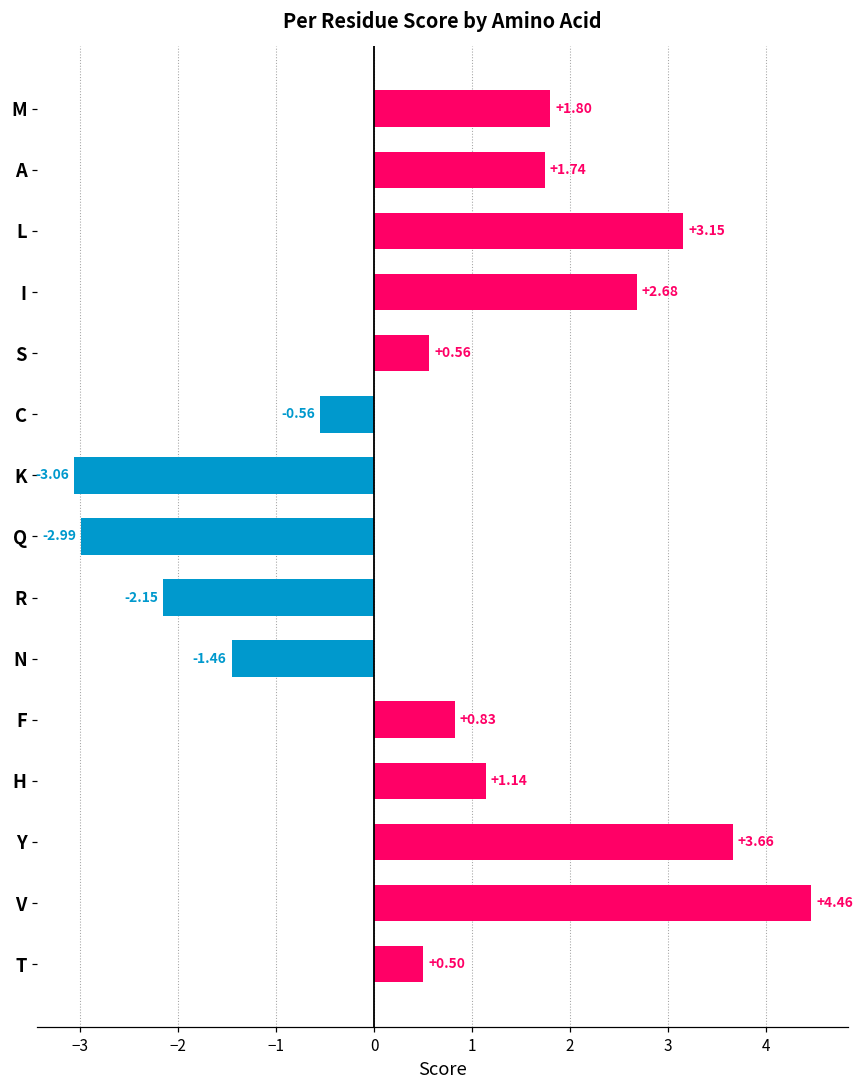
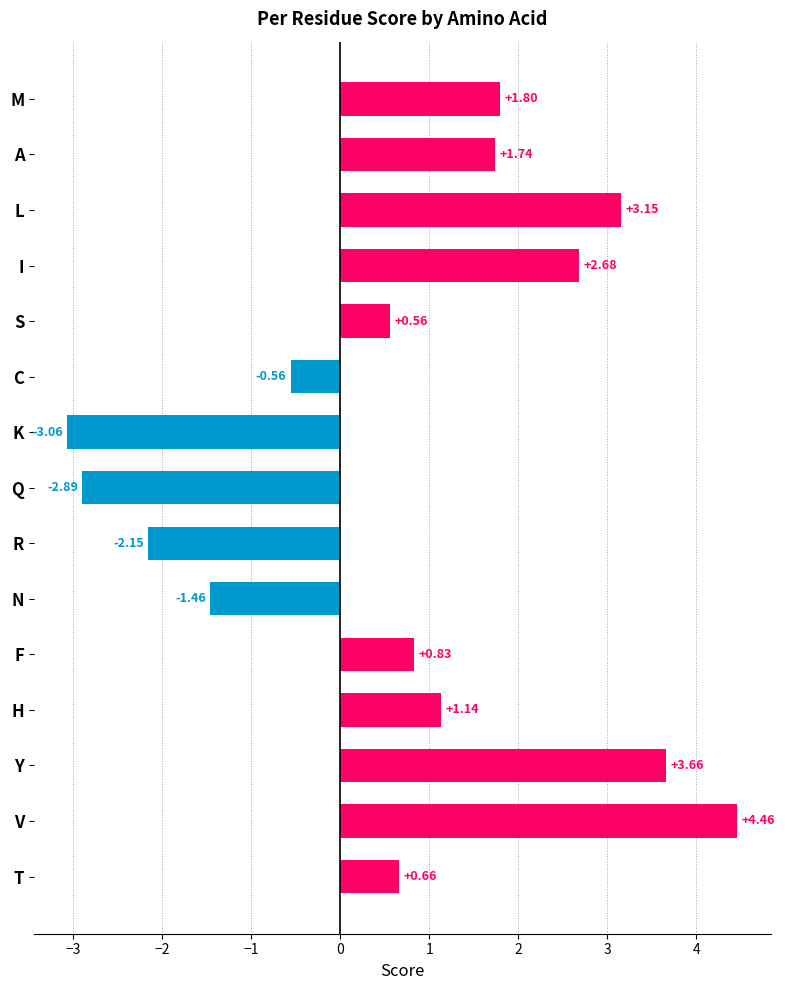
  {
    "M": "+1.80",
    "A": "+1.74",
    "L": "+3.15",
    "I": "+2.68",
    "S": "+0.56",
    "C": "-0.56",
    "K": "-3.06",
-   "Q": "-2.99",
+   "Q": "-2.89",
    "R": "-2.15",
    "N": "-1.46",
    "F": "+0.83",
    "H": "+1.14",
    "Y": "+3.66",
    "V": "+4.46",
-   "T": "+0.50"
+   "T": "+0.66"
  }
